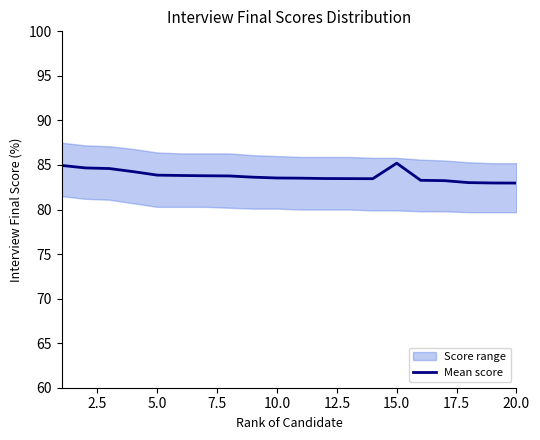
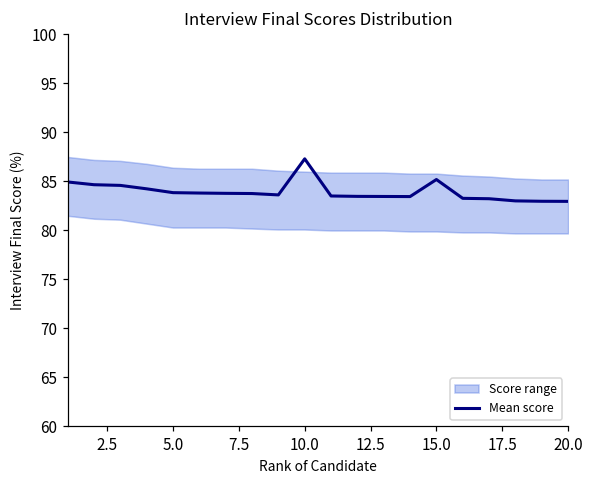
  {
    "Mean score": {
      "5.0": 84,
-     "10.0": 84,
+     "10.0": 87,
      "15.0": 85,
      "20.0": 83
    }
  }
